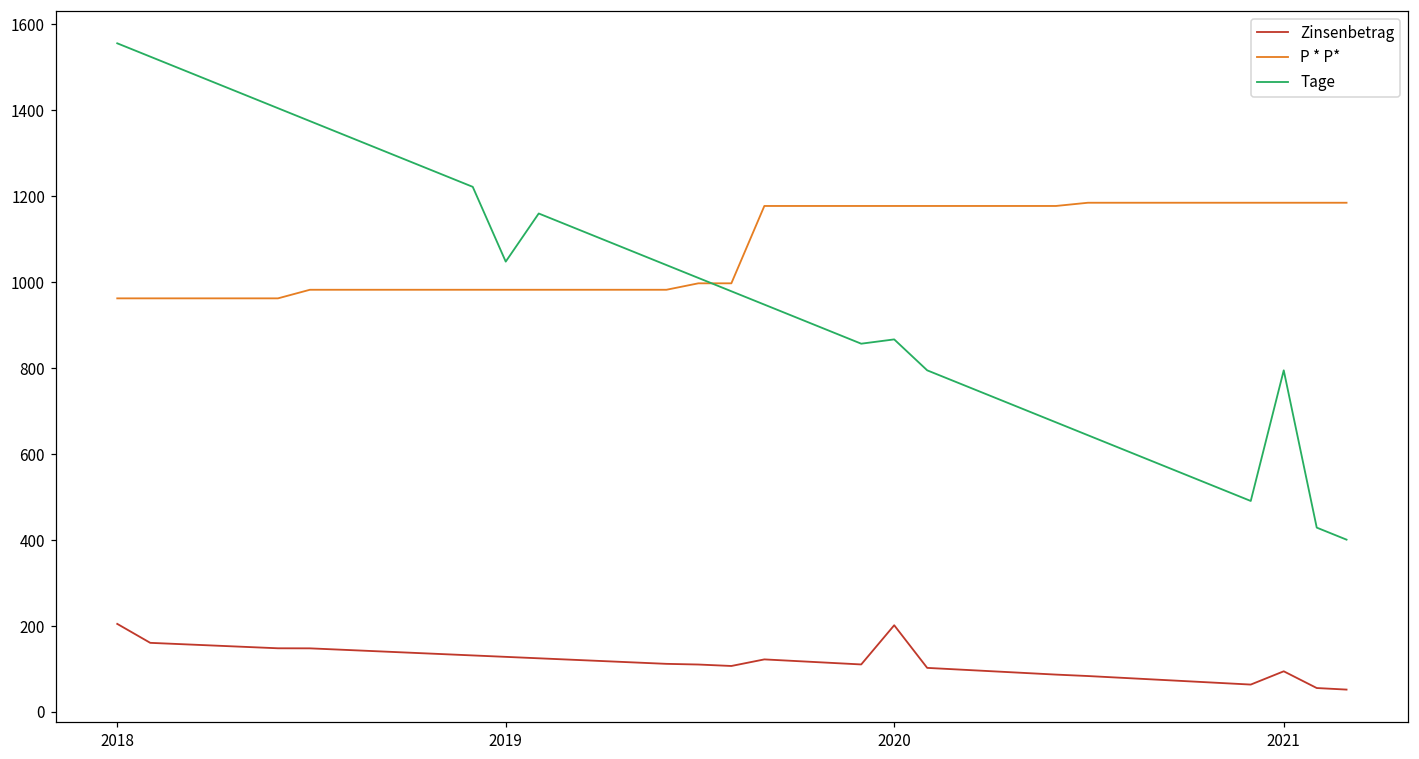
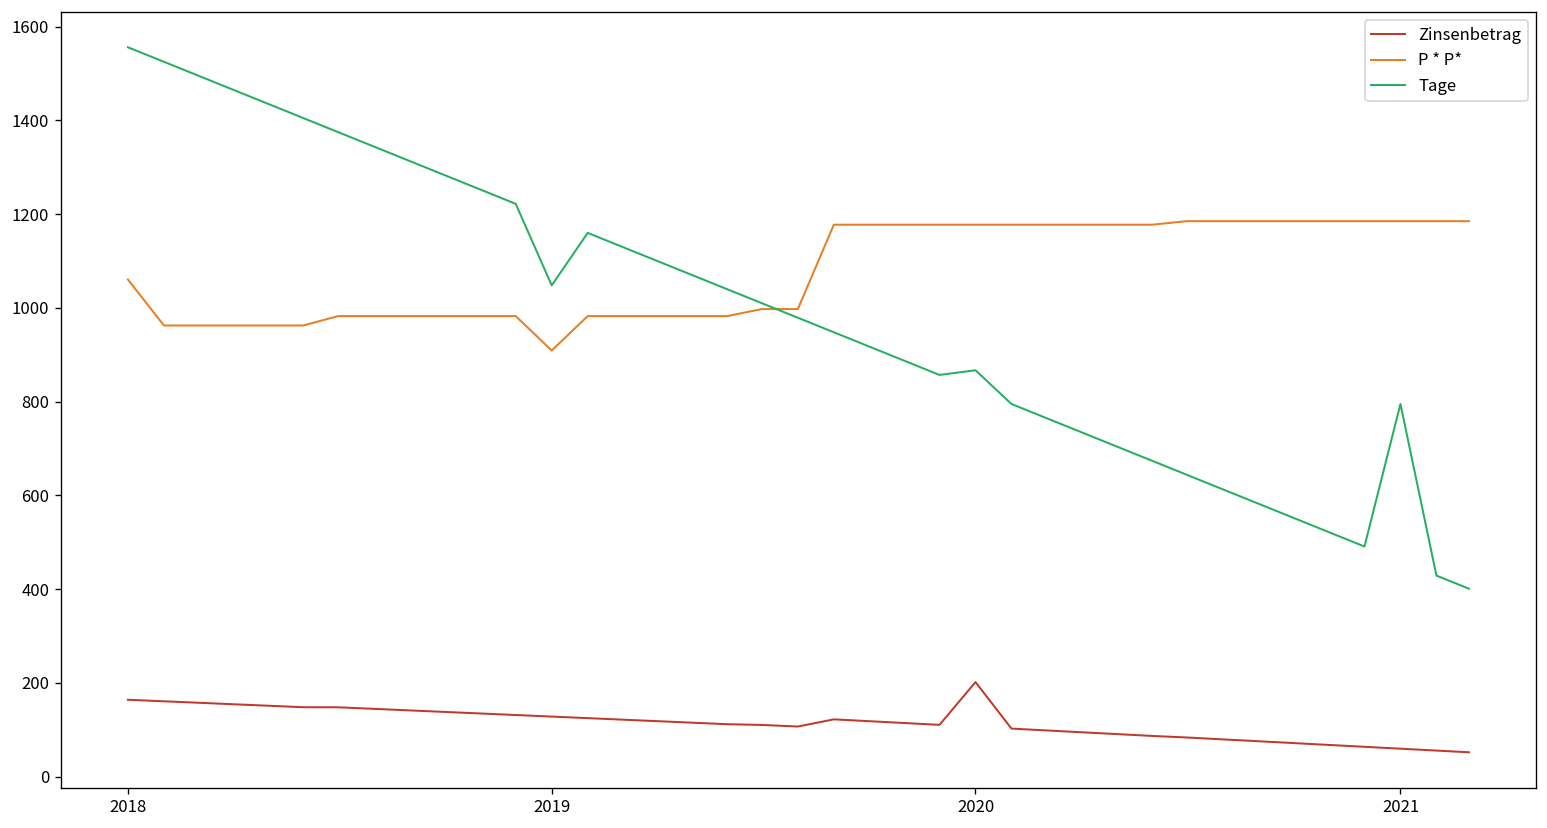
  {
    "Zinsenbetrag": {
-     "2018": 200,
+     "2018": 160,
      "2019": 130,
      "2020": 200,
-     "2021": 90
+     "2021": 60
    },
    "P * P*": {
-     "2018": 960,
-     "2019": 980,
+     "2018": 1060,
+     "2019": 910,
      "2020": 1180,
      "2021": 1190
    },
    "Tage": {
      "2018": 1560,
      "2019": 1050,
      "2020": 870,
      "2021": 800
    }
  }
